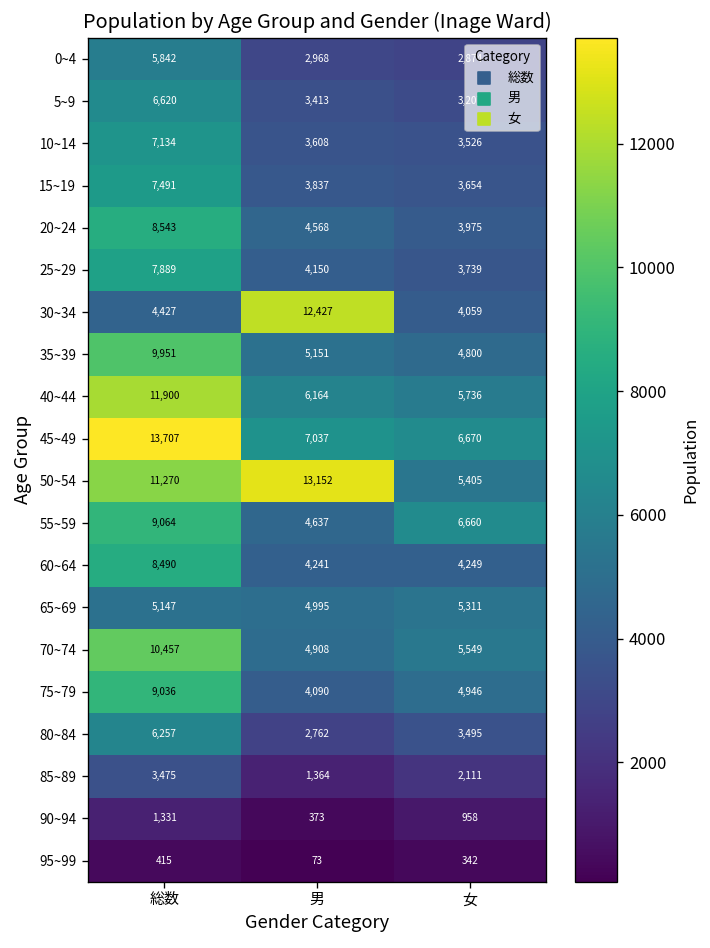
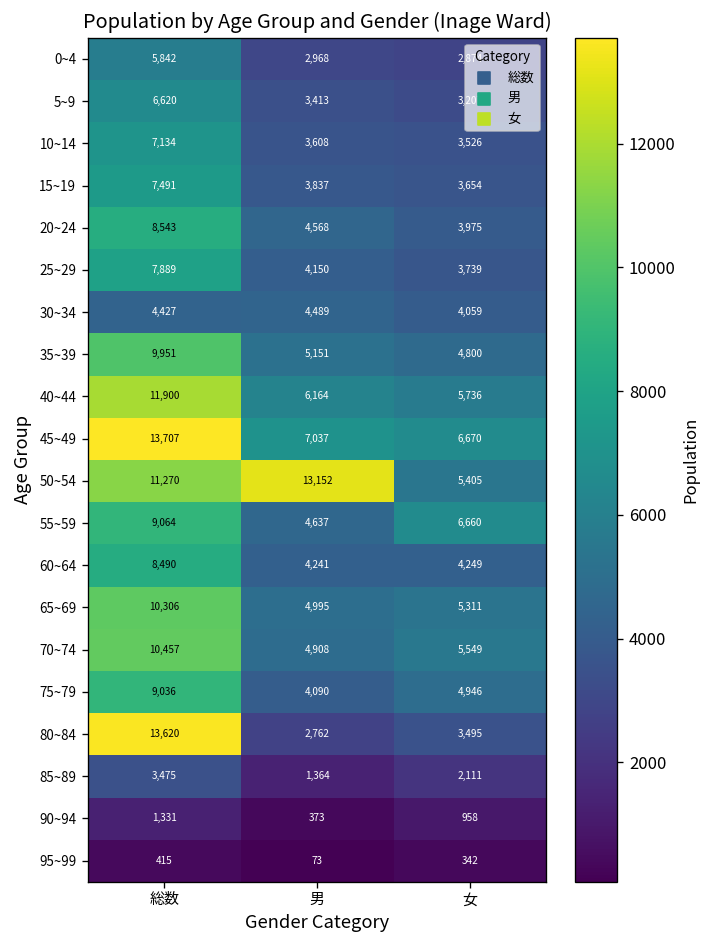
  {
    "0~4": {
      "総数": "5,842",
      "男": "2,968"
    },
    "5~9": {
      "総数": "6,620",
      "男": "3,413"
    },
    "10~14": {
      "総数": "7,134",
      "男": "3,608",
      "女": "3,526"
    },
    "15~19": {
      "総数": "7,491",
      "男": "3,837",
      "女": "3,654"
    },
    "20~24": {
      "総数": "8,543",
      "男": "4,568",
      "女": "3,975"
    },
    "25~29": {
      "総数": "7,889",
      "男": "4,150",
      "女": "3,739"
    },
    "30~34": {
      "総数": "4,427",
-     "男": "12,427",
+     "男": "4,489",
      "女": "4,059"
    },
    "35~39": {
      "総数": "9,951",
      "男": "5,151",
      "女": "4,800"
    },
    "40~44": {
      "総数": "11,900",
      "男": "6,164",
      "女": "5,736"
    },
    "45~49": {
      "総数": "13,707",
      "男": "7,037",
      "女": "6,670"
    },
    "50~54": {
      "総数": "11,270",
      "男": "13,152",
      "女": "5,405"
    },
    "55~59": {
      "総数": "9,064",
      "男": "4,637",
      "女": "6,660"
    },
    "60~64": {
      "総数": "8,490",
      "男": "4,241",
      "女": "4,249"
    },
    "65~69": {
-     "総数": "5,147",
+     "総数": "10,306",
      "男": "4,995",
      "女": "5,311"
    },
    "70~74": {
      "総数": "10,457",
      "男": "4,908",
      "女": "5,549"
    },
    "75~79": {
      "総数": "9,036",
      "男": "4,090",
      "女": "4,946"
    },
    "80~84": {
-     "総数": "6,257",
+     "総数": "13,620",
      "男": "2,762",
      "女": "3,495"
    },
    "85~89": {
      "総数": "3,475",
      "男": "1,364",
      "女": "2,111"
    },
    "90~94": {
      "総数": "1,331",
      "男": "373",
      "女": "958"
    },
    "95~99": {
      "総数": "415",
      "男": "73",
      "女": "342"
    }
  }
